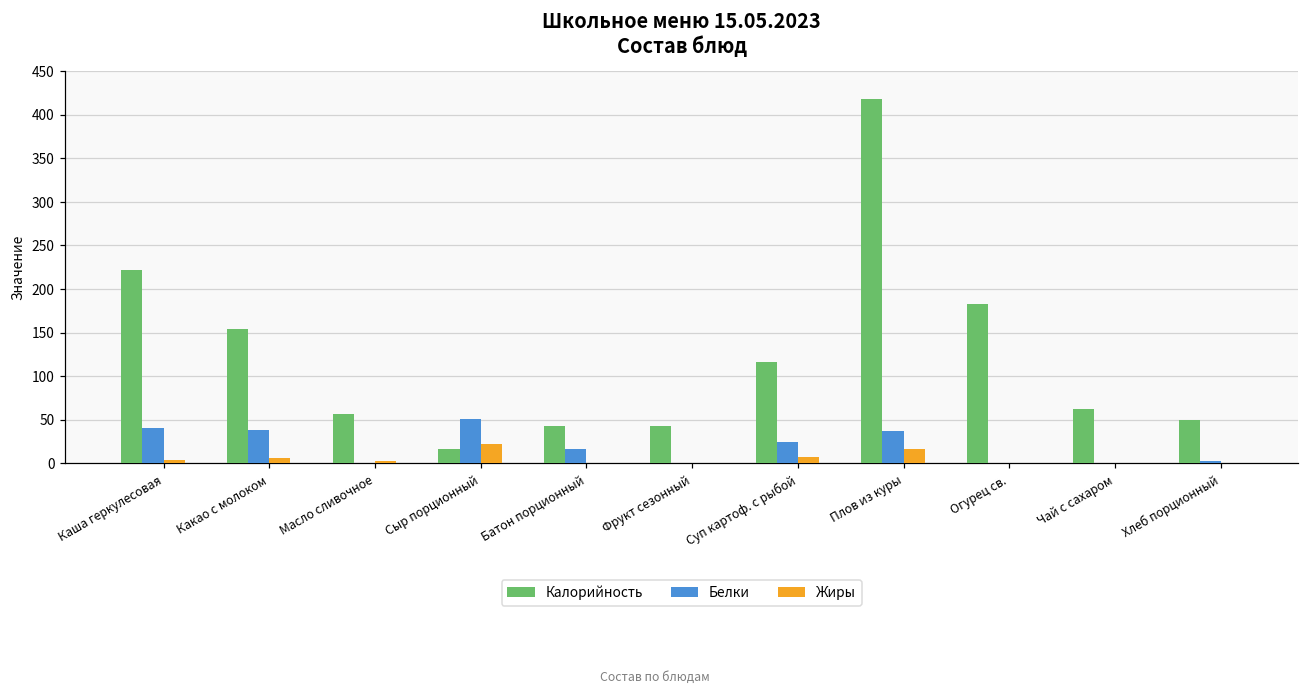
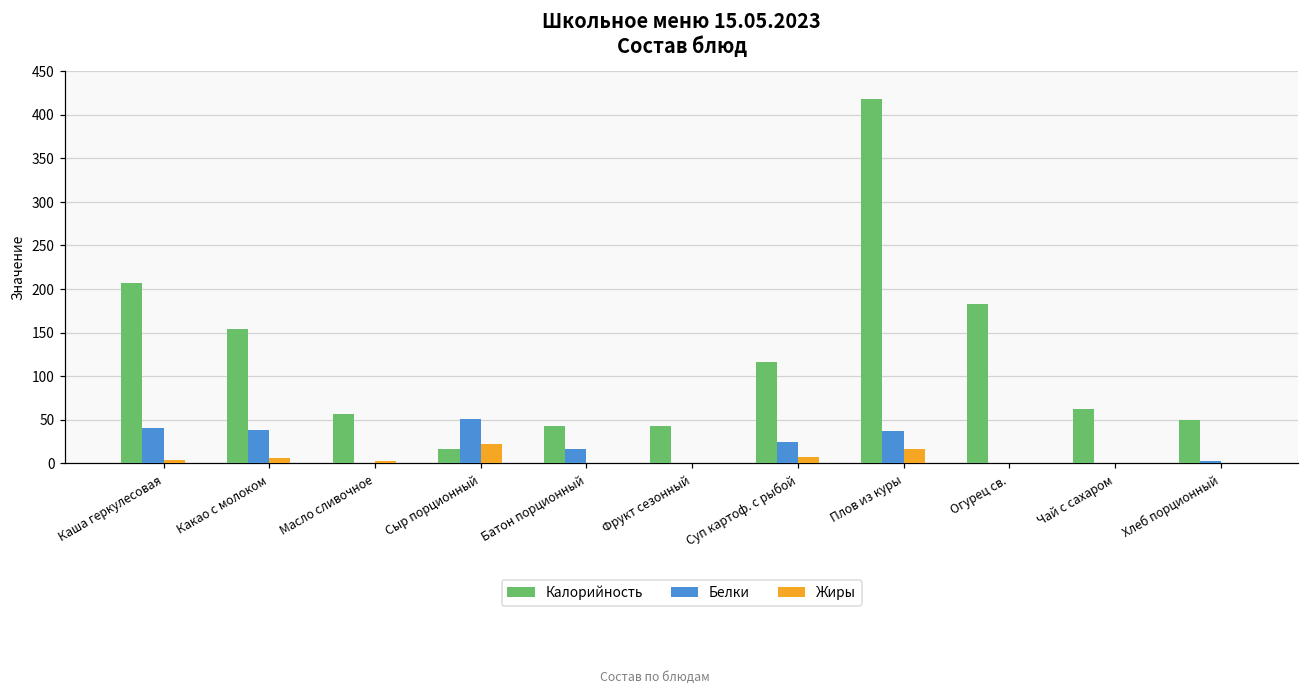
  {
    "Калорийность": {
-     "Каша геркулесовая": 220,
+     "Каша геркулесовая": 210,
      "Какао с молоком": 150,
      "Масло сливочное": 60,
      "Сыр порционный": 20,
      "Батон порционный": 40,
      "Фрукт сезонный": 40,
      "Суп картоф. с рыбой": 120,
      "Плов из куры": 420,
      "Огурец св.": 180,
      "Чай с сахаром": 60,
      "Хлеб порционный": 50
    },
    "Белки": {
      "Каша геркулесовая": 40,
      "Какао с молоком": 40,
      "Масло сливочное": 0,
      "Сыр порционный": 50,
      "Батон порционный": 20,
      "Фрукт сезонный": 0,
      "Суп картоф. с рыбой": 20,
      "Плов из куры": 40,
      "Огурец св.": 0,
      "Чай с сахаром": 0
    },
    "Жиры": {
      "Каша геркулесовая": 0,
      "Какао с молоком": 10,
      "Сыр порционный": 20,
      "Фрукт сезонный": 0,
      "Суп картоф. с рыбой": 10,
      "Плов из куры": 20,
      "Огурец св.": 0,
      "Чай с сахаром": 0,
      "Хлеб порционный": 0
    }
  }
